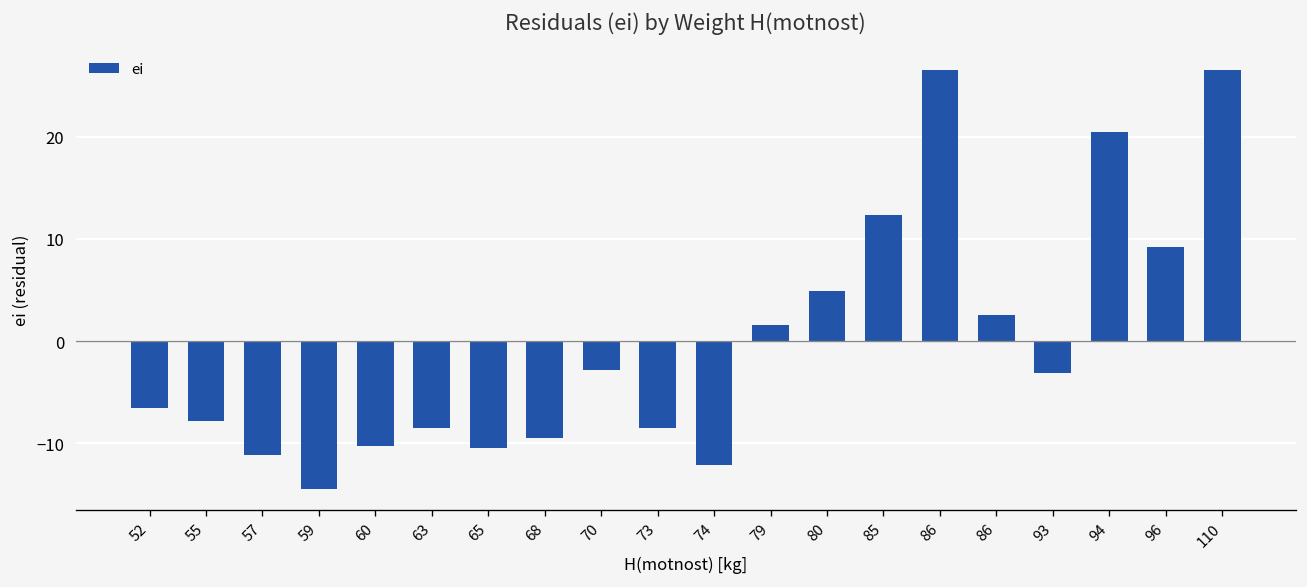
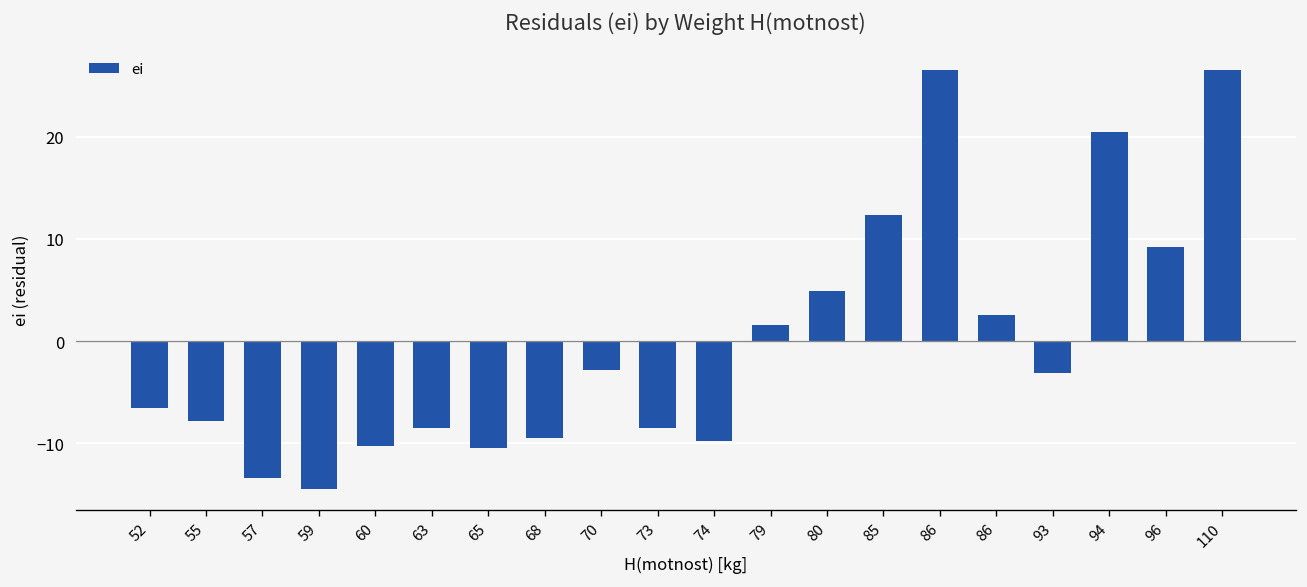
  {
    "52": -6,
    "55": -8,
-   "57": -11,
+   "57": -13,
    "59": -14,
    "60": -10,
    "63": -8,
    "65": -10,
    "68": -9,
    "70": -3,
    "73": -8,
-   "74": -12,
+   "74": -10,
    "79": 2,
    "80": 5,
    "85": 12,
    "93": -3,
    "94": 20,
    "96": 9,
    "110": 27
  }
